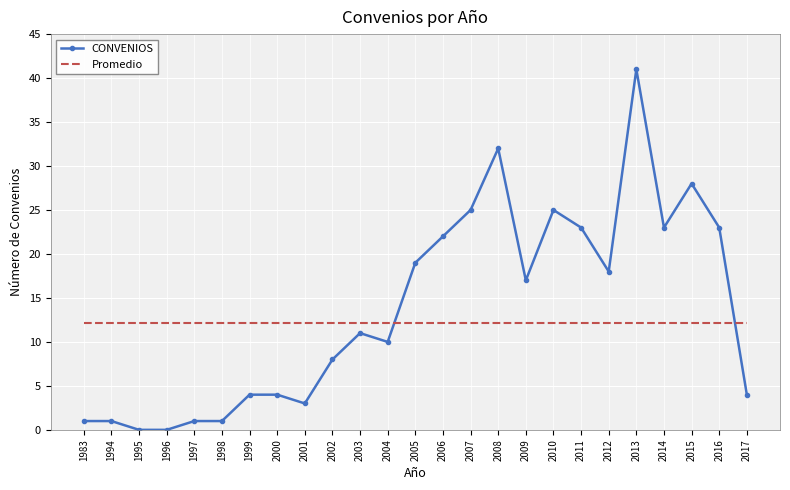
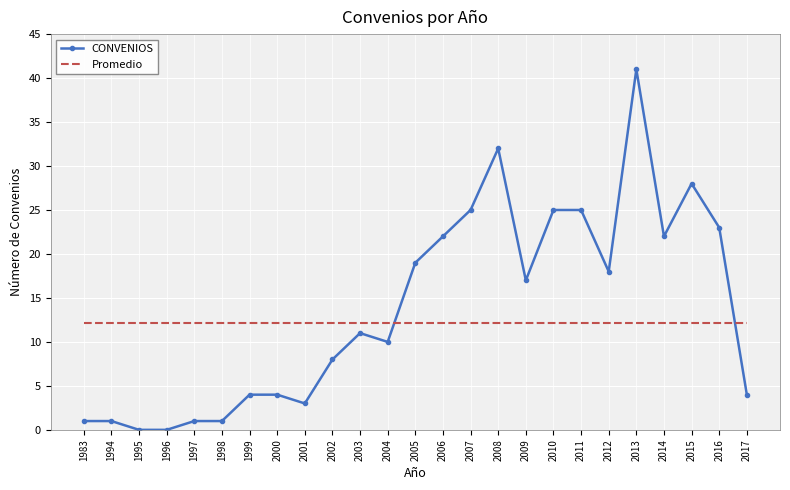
  {
    "CONVENIOS": {
      "1983": 1,
      "1994": 1,
      "1995": 0,
      "1996": 0,
      "1997": 1,
      "1998": 1,
      "1999": 4,
      "2000": 4,
      "2001": 3,
      "2002": 8,
      "2003": 11,
      "2004": 10,
      "2005": 19,
      "2006": 22,
      "2007": 25,
      "2008": 32,
      "2009": 17,
      "2010": 25,
-     "2011": 23,
+     "2011": 25,
      "2012": 18,
      "2013": 41,
-     "2014": 23,
+     "2014": 22,
      "2015": 28,
      "2016": 23,
      "2017": 4
    },
    "Promedio": {
      "1983": 12,
      "1994": 12,
      "1995": 12,
      "1996": 12,
      "1997": 12,
      "1998": 12,
      "1999": 12,
      "2000": 12,
      "2001": 12,
      "2002": 12,
      "2003": 12,
      "2004": 12,
      "2005": 12,
      "2006": 12,
      "2007": 12,
      "2008": 12,
      "2009": 12,
      "2010": 12,
      "2011": 12,
      "2012": 12,
      "2013": 12,
      "2014": 12,
      "2015": 12,
      "2016": 12,
      "2017": 12
    }
  }
